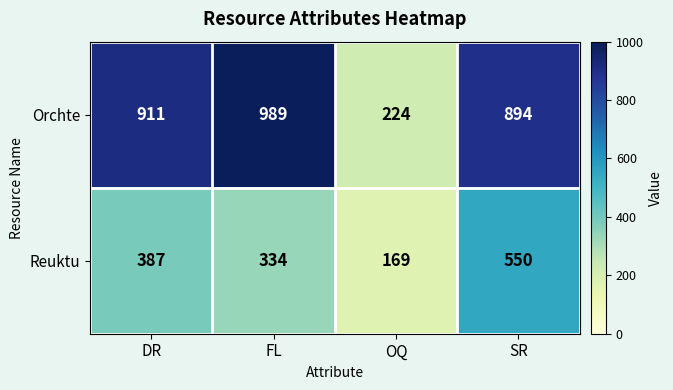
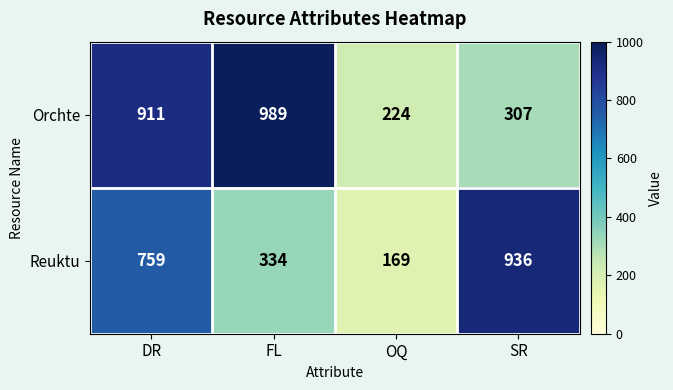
  {
    "Orchte": {
      "DR": 911,
      "FL": 989,
      "OQ": 224,
-     "SR": 894
+     "SR": 307
    },
    "Reuktu": {
-     "DR": 387,
+     "DR": 759,
      "FL": 334,
      "OQ": 169,
-     "SR": 550
+     "SR": 936
    }
  }
